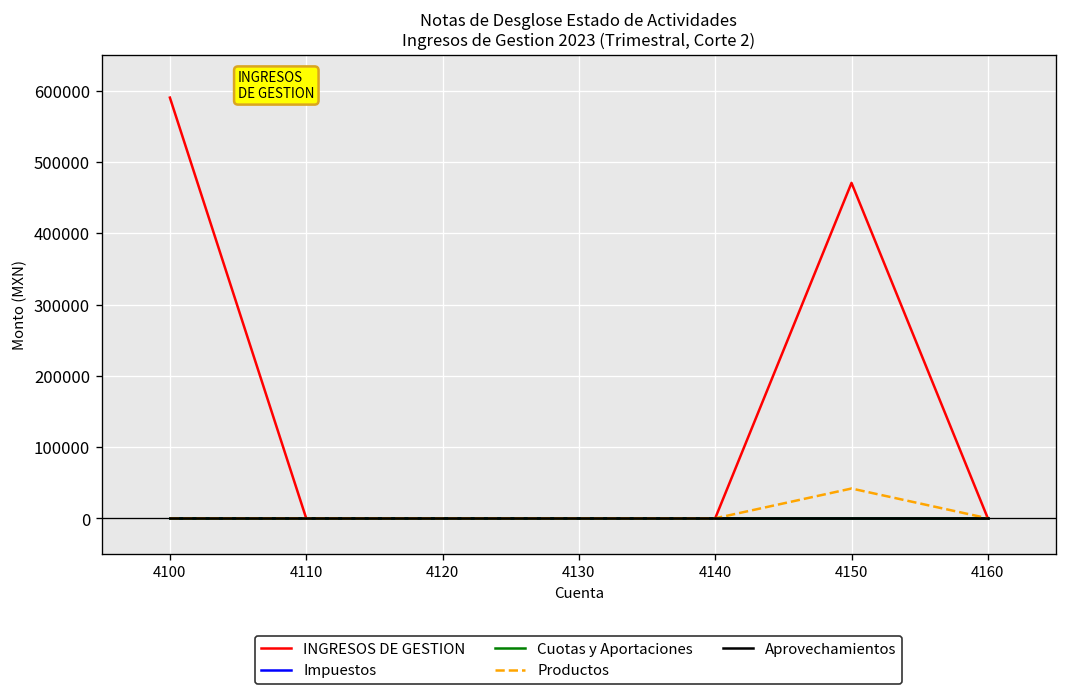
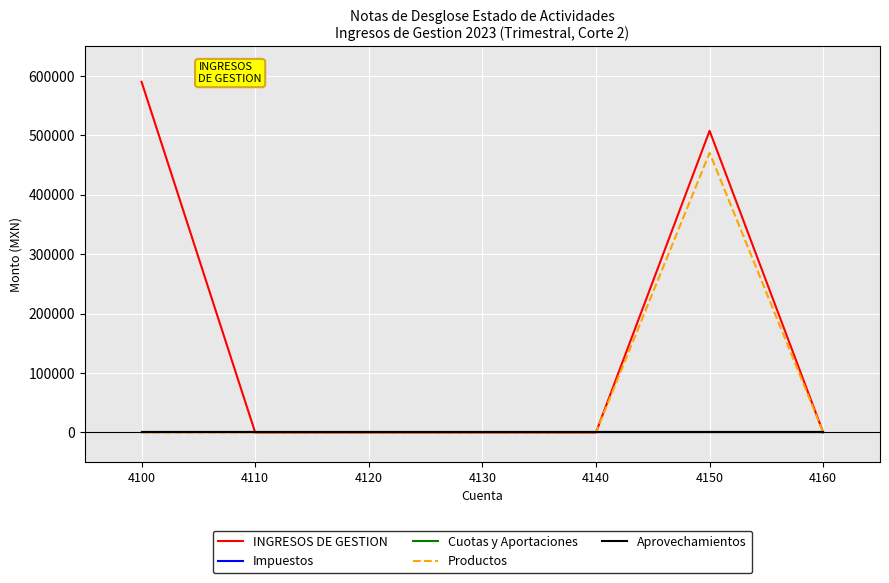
  {
    "INGRESOS DE GESTION": {
      "4100": 590000,
-     "4150": 470000
+     "4150": 510000
    },
    "Aprovechamientos": {
      "4150": 0
    },
    "Productos": {
-     "4150": 40000
+     "4150": 470000
    }
  }
